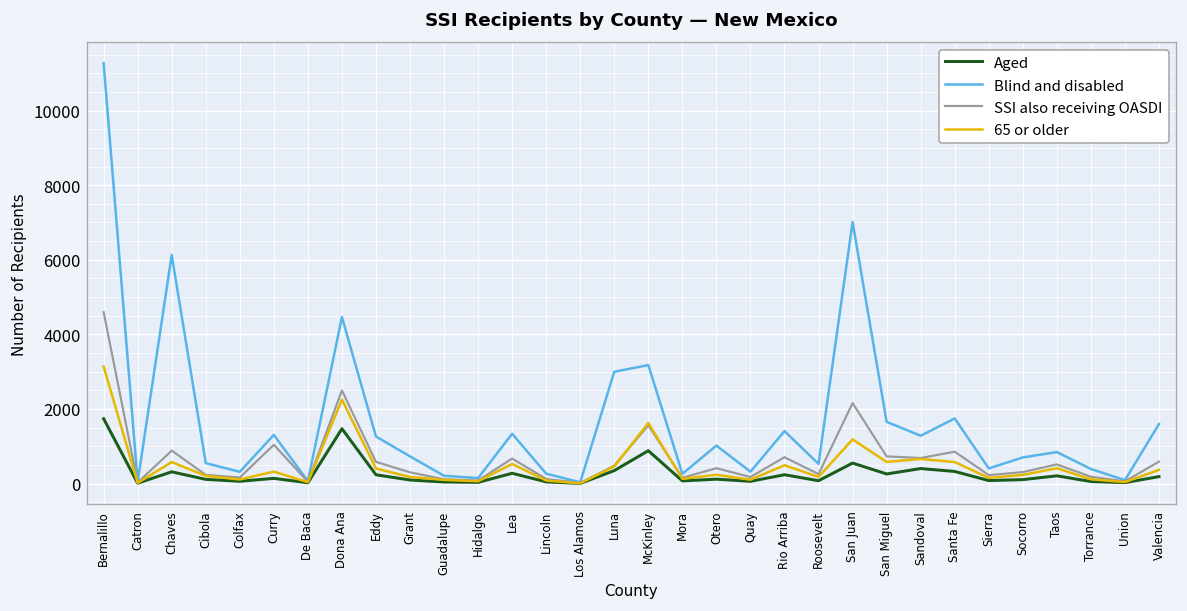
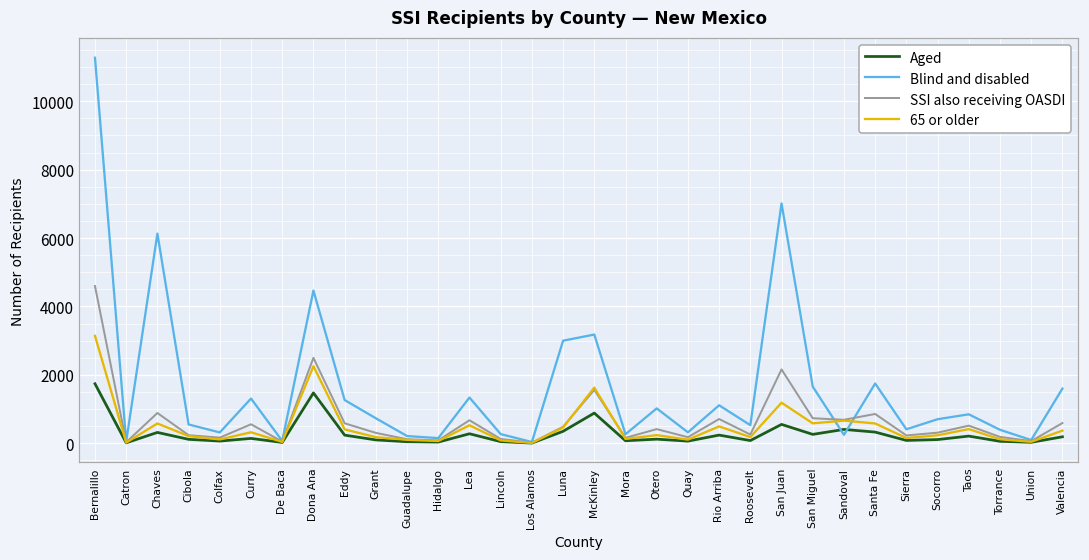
  {
    "Aged": {
      "Bernalillo": 1700,
      "Chaves": 300,
      "Cibola": 100,
      "Curry": 100,
      "Dona Ana": 1500,
      "Eddy": 200,
      "Lea": 300,
      "Luna": 300,
      "McKinley": 900,
      "Otero": 100,
      "Rio Arriba": 200,
      "Roosevelt": 100,
      "San Juan": 600,
      "San Miguel": 300,
      "Sandoval": 400,
      "Santa Fe": 300,
      "Socorro": 100,
      "Taos": 200,
      "Valencia": 200
    },
    "Blind and disabled": {
      "Bernalillo": 11300,
      "Chaves": 6100,
      "Cibola": 500,
      "Colfax": 300,
      "Curry": 1300,
      "Dona Ana": 4500,
      "Eddy": 1300,
      "Grant": 700,
      "Guadalupe": 200,
      "Lea": 1300,
      "Lincoln": 300,
      "Luna": 3000,
      "McKinley": 3200,
      "Mora": 300,
      "Otero": 1000,
      "Quay": 300,
-     "Rio Arriba": 1400,
+     "Rio Arriba": 1100,
      "Roosevelt": 500,
      "San Juan": 7000,
      "San Miguel": 1700,
-     "Sandoval": 1300,
+     "Sandoval": 200,
      "Santa Fe": 1700,
      "Sierra": 400,
      "Socorro": 700,
      "Taos": 800,
      "Torrance": 400,
      "Valencia": 1600
    },
    "SSI also receiving OASDI": {
      "Bernalillo": 4600,
      "Chaves": 900,
-     "Curry": 1000,
+     "Curry": 600,
      "Dona Ana": 2500,
      "Eddy": 600,
      "Grant": 300,
      "Lea": 700,
      "Otero": 400,
      "Rio Arriba": 700,
      "San Juan": 2200,
      "San Miguel": 700,
      "Santa Fe": 900,
      "Taos": 500,
      "Valencia": 600
    },
    "65 or older": {
      "Bernalillo": 3100,
      "Chaves": 600,
      "Curry": 300,
      "Dona Ana": 2300,
      "Eddy": 400,
      "Lea": 500,
      "Otero": 200,
      "Rio Arriba": 500,
      "San Juan": 1200,
      "San Miguel": 600,
      "Santa Fe": 600,
      "Taos": 400,
      "Valencia": 400
    }
  }
